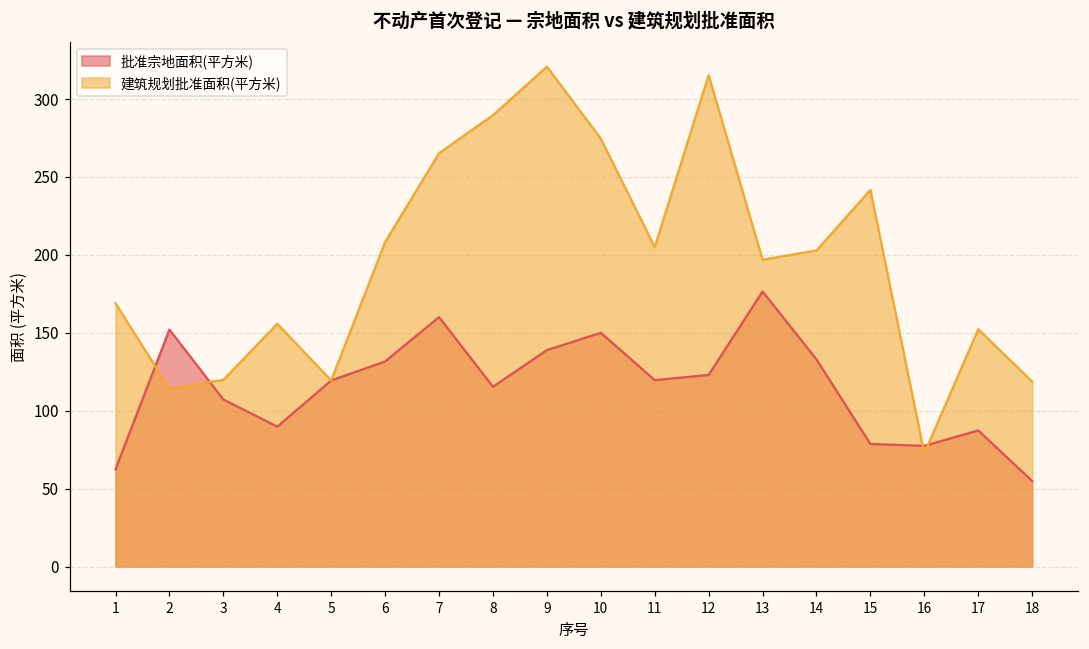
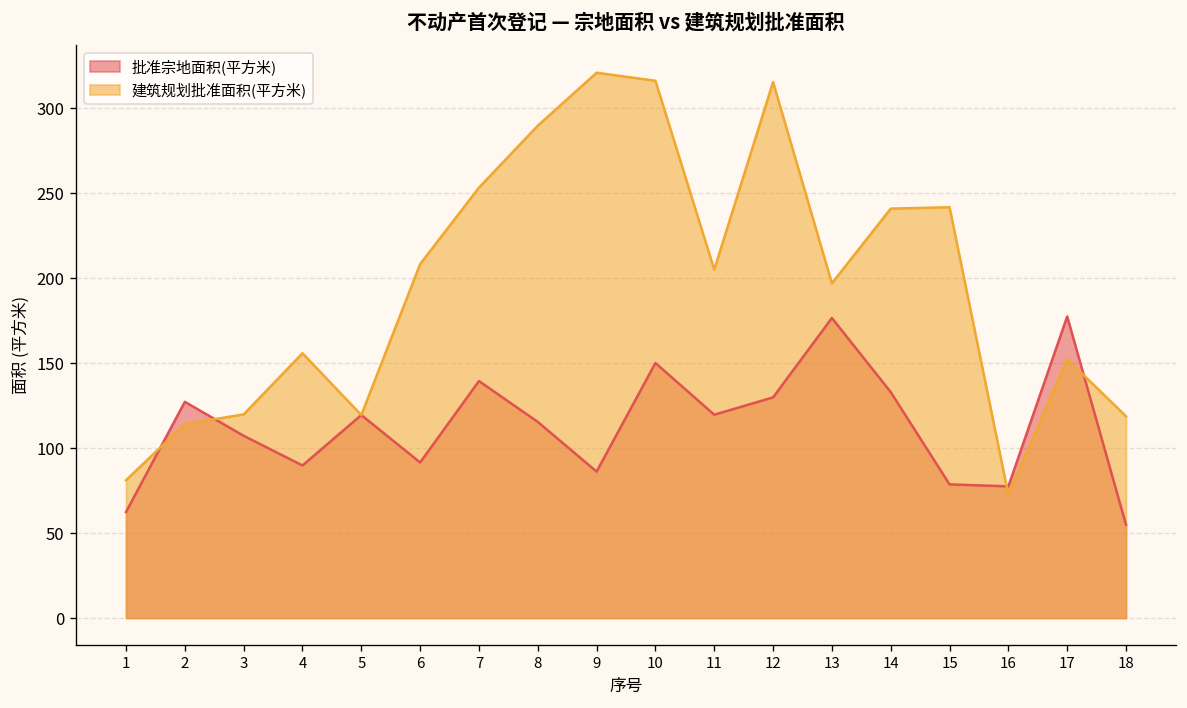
  {
    "批准宗地面积(平方米)": {
      "1": 62,
-     "2": 152,
+     "2": 127,
      "3": 107,
      "4": 90,
-     "6": 132,
-     "7": 160,
+     "6": 92,
+     "7": 139,
      "8": 115,
-     "9": 139,
+     "9": 86,
      "10": 150,
      "11": 120,
-     "12": 123,
+     "12": 130,
      "13": 177,
      "14": 133,
      "15": 79,
      "16": 77,
-     "17": 87,
+     "17": 177,
      "18": 55
    },
    "建筑规划批准面积(平方米)": {
-     "1": 169,
+     "1": 81,
      "2": 114,
      "3": 120,
      "4": 156,
      "6": 208,
-     "7": 265,
+     "7": 253,
      "8": 290,
      "9": 321,
-     "10": 275,
+     "10": 316,
      "11": 205,
      "12": 315,
      "13": 197,
-     "14": 203,
+     "14": 241,
      "15": 242,
      "16": 73,
      "17": 152,
      "18": 119
    }
  }
